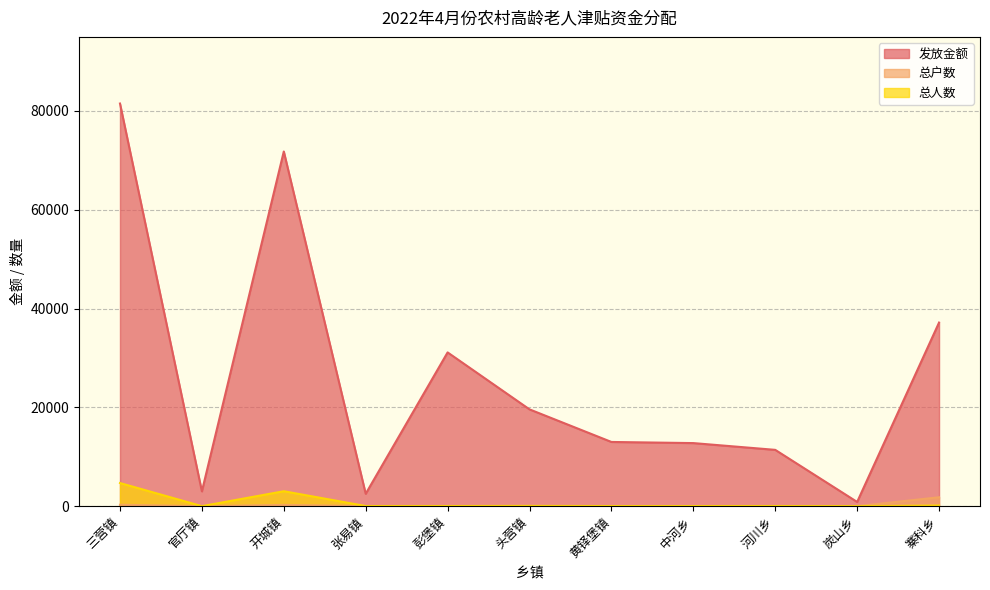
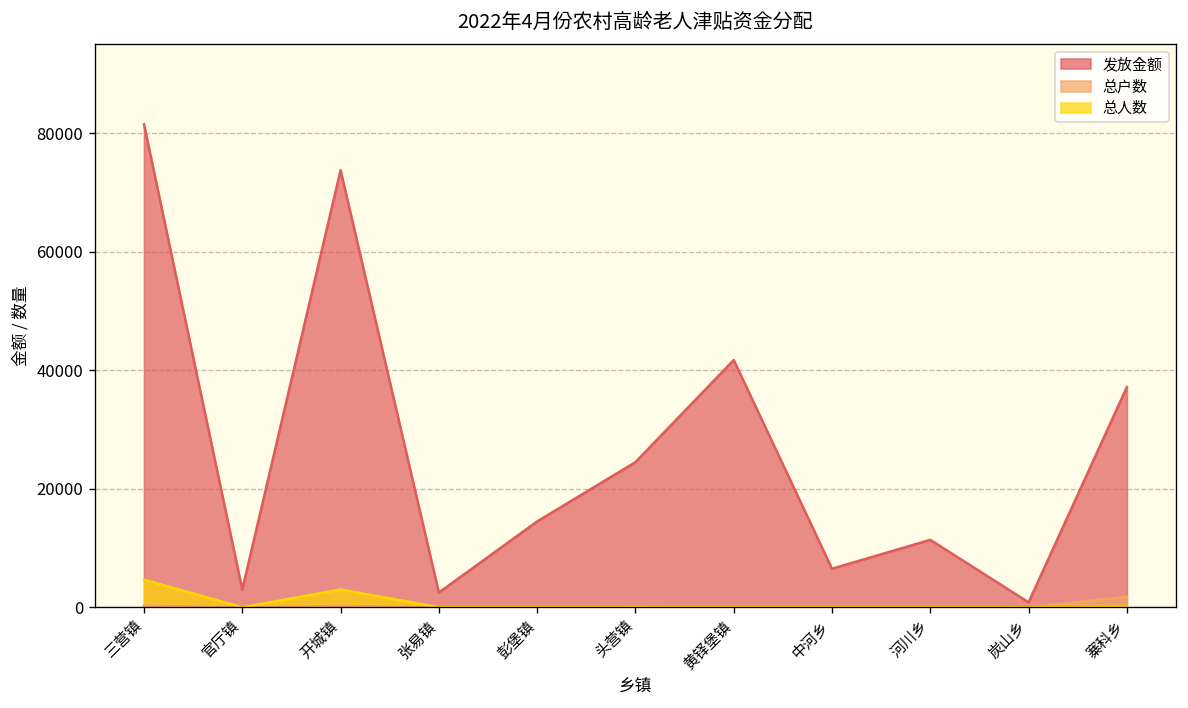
  {
    "发放金额": {
      "三营镇": 82000,
      "官厅镇": 3000,
-     "开城镇": 72000,
+     "开城镇": 74000,
      "张易镇": 3000,
-     "彭堡镇": 31000,
-     "头营镇": 20000,
-     "黄铎堡镇": 13000,
-     "中河乡": 13000,
+     "彭堡镇": 15000,
+     "头营镇": 25000,
+     "黄铎堡镇": 42000,
+     "中河乡": 7000,
      "河川乡": 11000,
      "炭山乡": 1000,
      "寨科乡": 37000
    },
    "总户数": {
      "三营镇": 0,
      "开城镇": 0,
      "寨科乡": 2000
    },
    "总人数": {
      "三营镇": 5000,
      "开城镇": 3000,
      "寨科乡": 0
    }
  }
